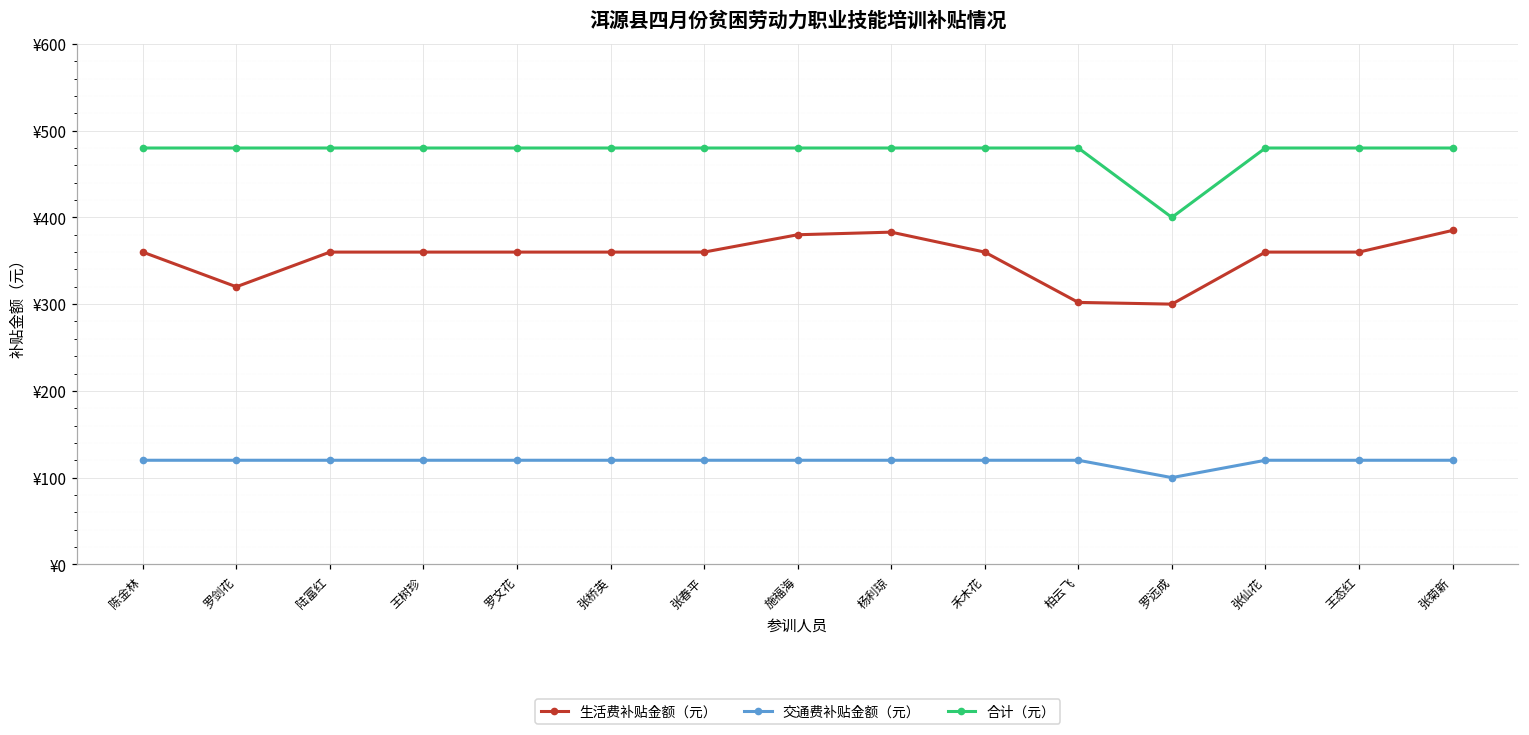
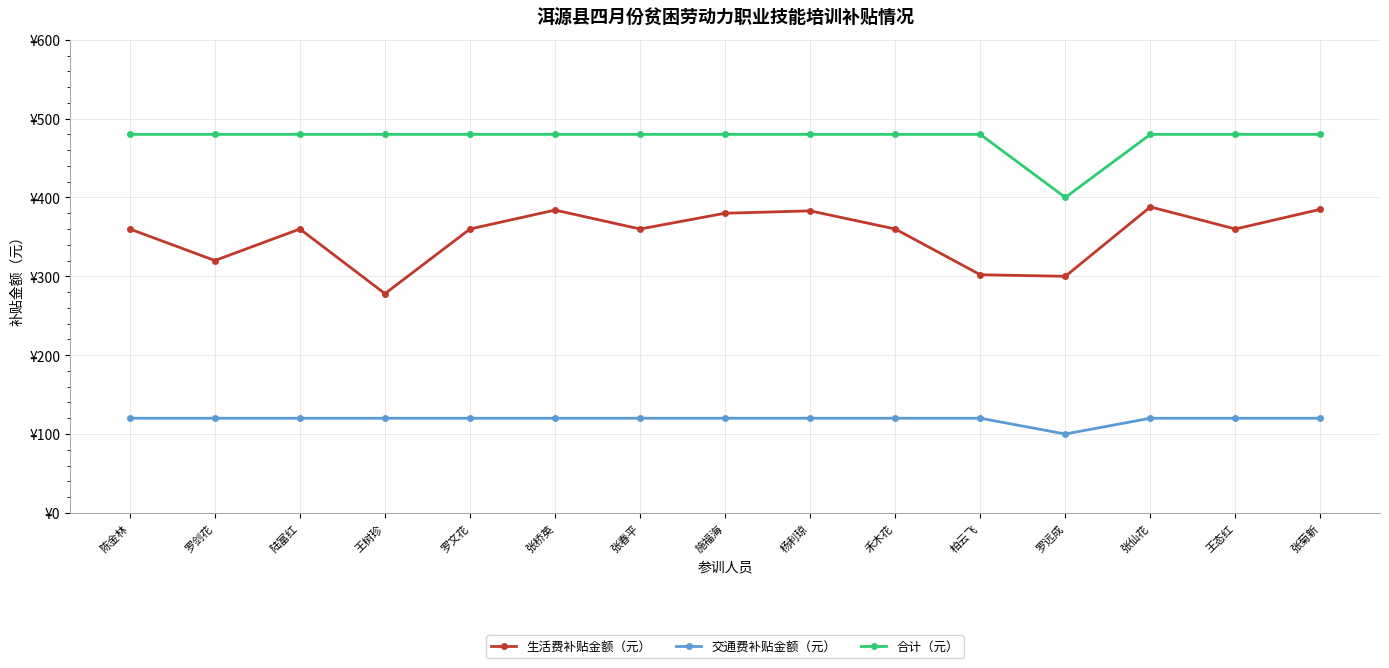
  {
    "生活费补贴金额（元）": {
      "陈金林": "¥360",
      "罗剑花": "¥320",
      "陆富红": "¥360",
-     "王树珍": "¥360",
+     "王树珍": "¥280",
      "罗文花": "¥360",
-     "张桥英": "¥360",
+     "张桥英": "¥380",
      "张春平": "¥360",
      "施福海": "¥380",
      "杨利琼": "¥380",
      "禾木花": "¥360",
      "柏云飞": "¥300",
      "罗远成": "¥300",
-     "张仙花": "¥360",
+     "张仙花": "¥390",
      "王态红": "¥360",
      "张菊新": "¥390"
    },
    "交通费补贴金额（元）": {
      "陈金林": "¥120",
      "罗剑花": "¥120",
      "陆富红": "¥120",
      "王树珍": "¥120",
      "罗文花": "¥120",
      "张桥英": "¥120",
      "张春平": "¥120",
      "施福海": "¥120",
      "杨利琼": "¥120",
      "禾木花": "¥120",
      "柏云飞": "¥120",
      "罗远成": "¥100",
      "张仙花": "¥120",
      "王态红": "¥120",
      "张菊新": "¥120"
    },
    "合计（元）": {
      "陈金林": "¥480",
      "罗剑花": "¥480",
      "陆富红": "¥480",
      "王树珍": "¥480",
      "罗文花": "¥480",
      "张桥英": "¥480",
      "张春平": "¥480",
      "施福海": "¥480",
      "杨利琼": "¥480",
      "禾木花": "¥480",
      "柏云飞": "¥480",
      "罗远成": "¥400",
      "张仙花": "¥480",
      "王态红": "¥480",
      "张菊新": "¥480"
    }
  }
